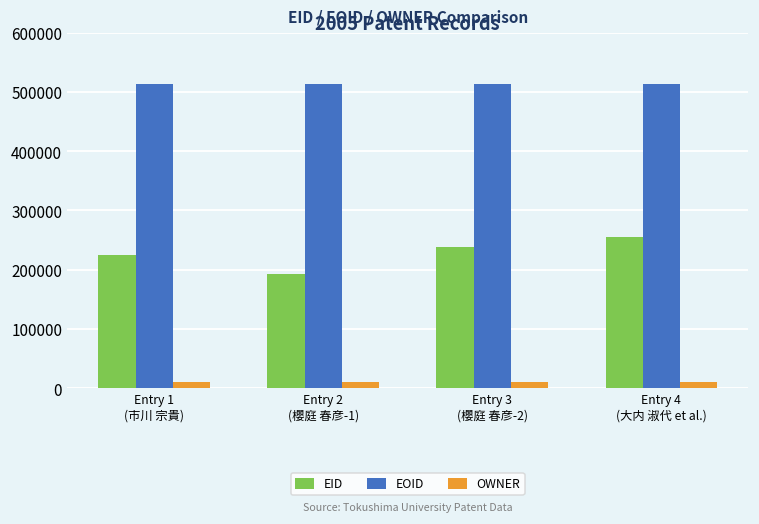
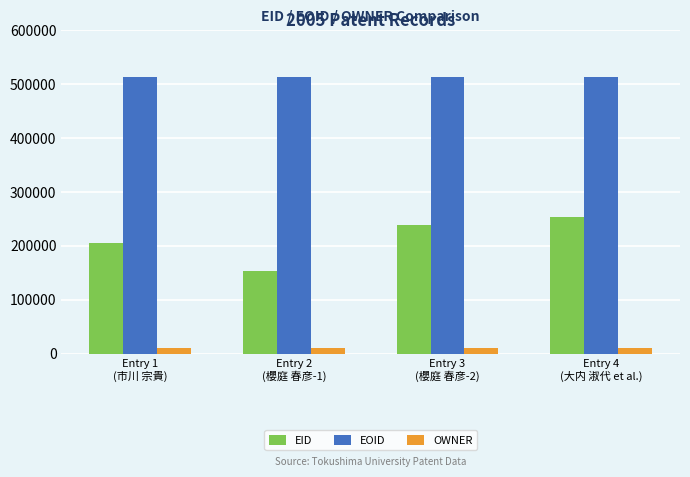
  {
    "EID": {
-     "Entry 1 (市川 宗貴)": 220000,
-     "Entry 2 (櫻庭 春彦-1)": 190000,
+     "Entry 1 (市川 宗貴)": 210000,
+     "Entry 2 (櫻庭 春彦-1)": 150000,
      "Entry 3 (櫻庭 春彦-2)": 240000,
      "Entry 4 (大内 淑代 et al.)": 250000
    },
    "EOID": {
      "Entry 1 (市川 宗貴)": 510000,
      "Entry 2 (櫻庭 春彦-1)": 510000,
      "Entry 3 (櫻庭 春彦-2)": 510000,
      "Entry 4 (大内 淑代 et al.)": 510000
    },
    "OWNER": {
      "Entry 1 (市川 宗貴)": 10000,
      "Entry 2 (櫻庭 春彦-1)": 10000,
      "Entry 3 (櫻庭 春彦-2)": 10000,
      "Entry 4 (大内 淑代 et al.)": 10000
    }
  }
